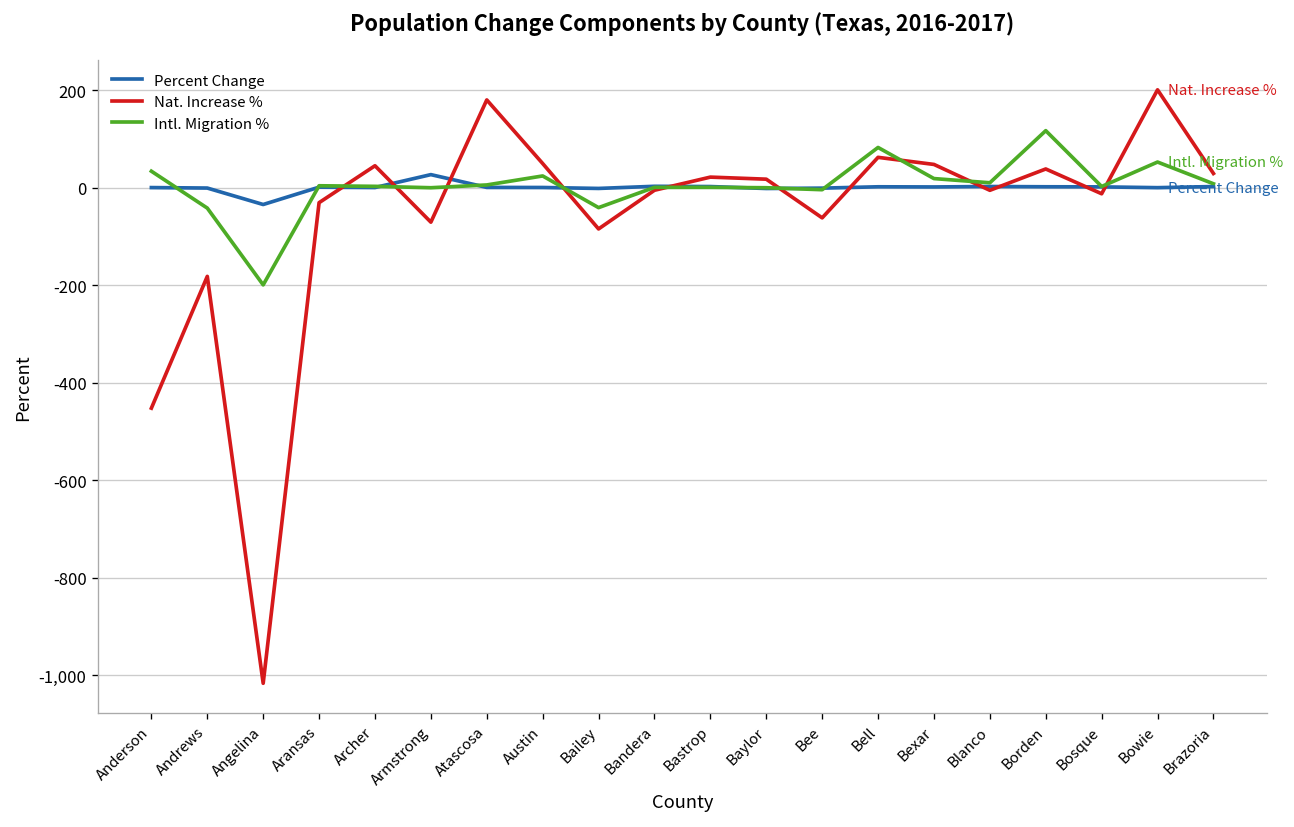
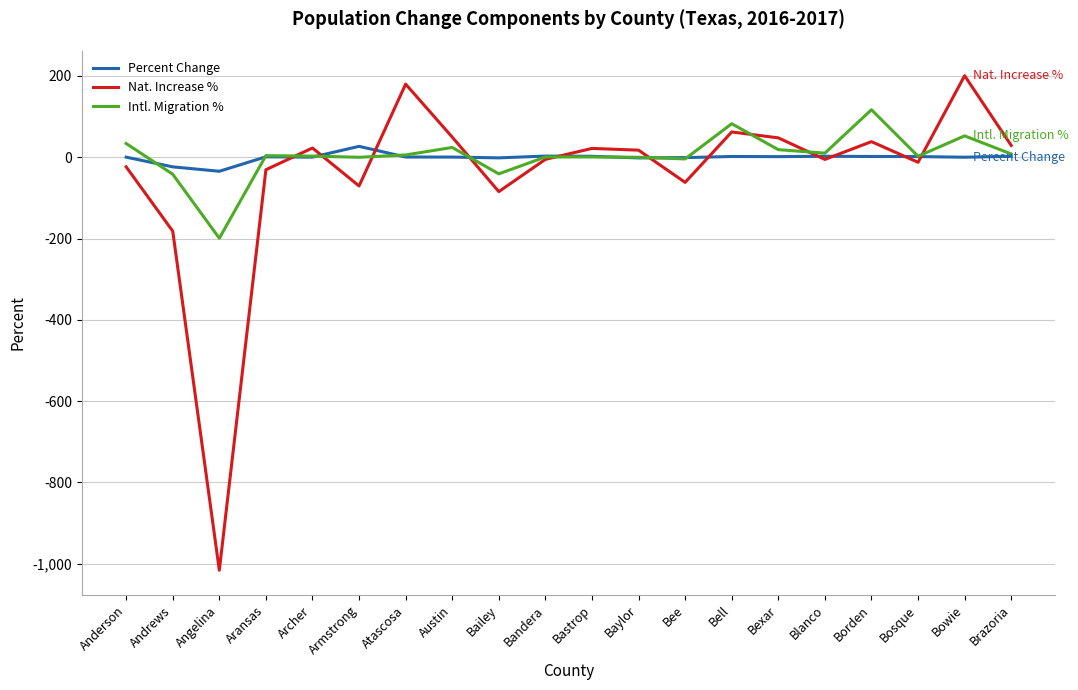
  {
    "Percent Change": {
      "Anderson": "0",
-     "Andrews": "0",
+     "Andrews": "-20",
      "Angelina": "-30",
      "Armstrong": "30",
      "Austin": "0",
      "Bailey": "0",
      "Bell": "0",
      "Bexar": "0",
      "Blanco": "0",
      "Borden": "0",
      "Bowie": "0"
    },
    "Nat. Increase %": {
-     "Anderson": "-450",
+     "Anderson": "-20",
      "Andrews": "-180",
      "Angelina": "-1,020",
      "Aransas": "-30",
-     "Archer": "50",
+     "Archer": "20",
      "Armstrong": "-70",
      "Atascosa": "180",
      "Austin": "50",
      "Bailey": "-80",
      "Bastrop": "20",
      "Baylor": "20",
      "Bee": "-60",
      "Bell": "60",
      "Bexar": "50",
      "Blanco": "-10",
      "Borden": "40",
      "Bosque": "-10",
      "Bowie": "200",
      "Brazoria": "30"
    },
    "Intl. Migration %": {
      "Anderson": "30",
      "Andrews": "-40",
      "Angelina": "-200",
      "Armstrong": "0",
      "Austin": "20",
      "Bailey": "-40",
      "Bell": "80",
      "Bexar": "20",
      "Blanco": "10",
      "Borden": "120",
      "Bowie": "50"
    }
  }
